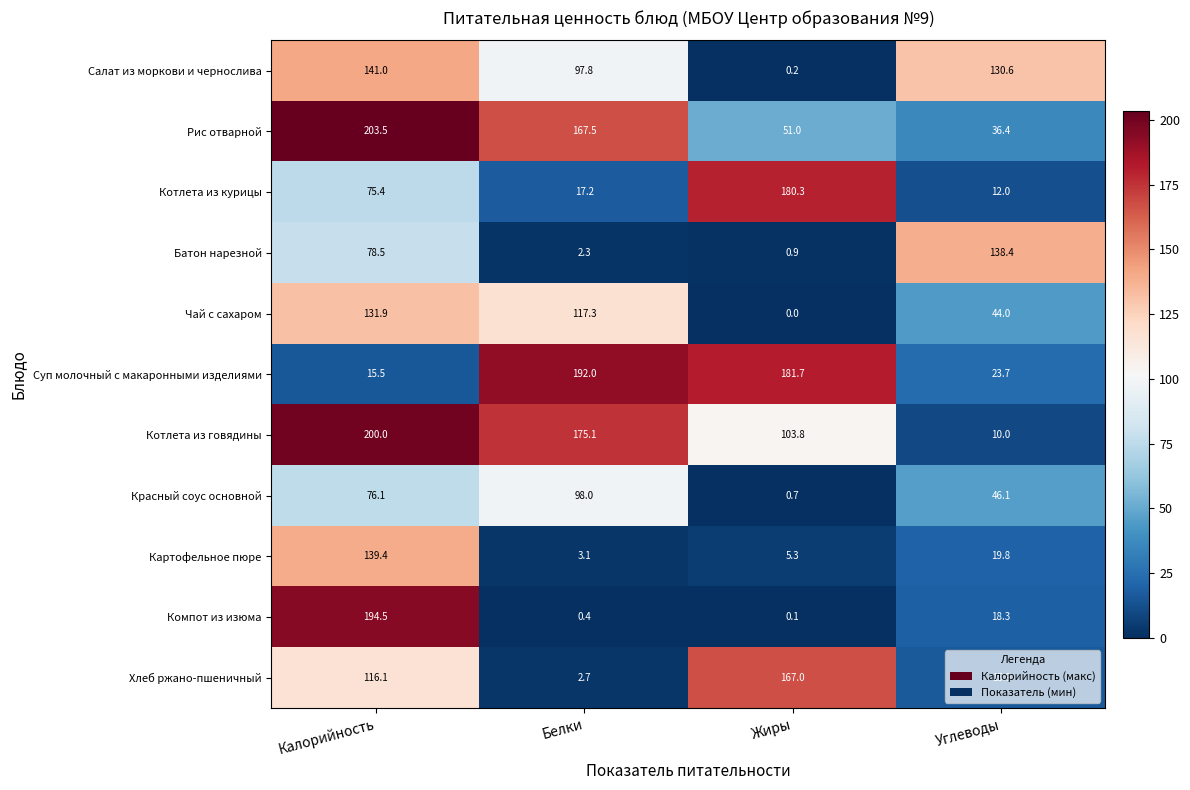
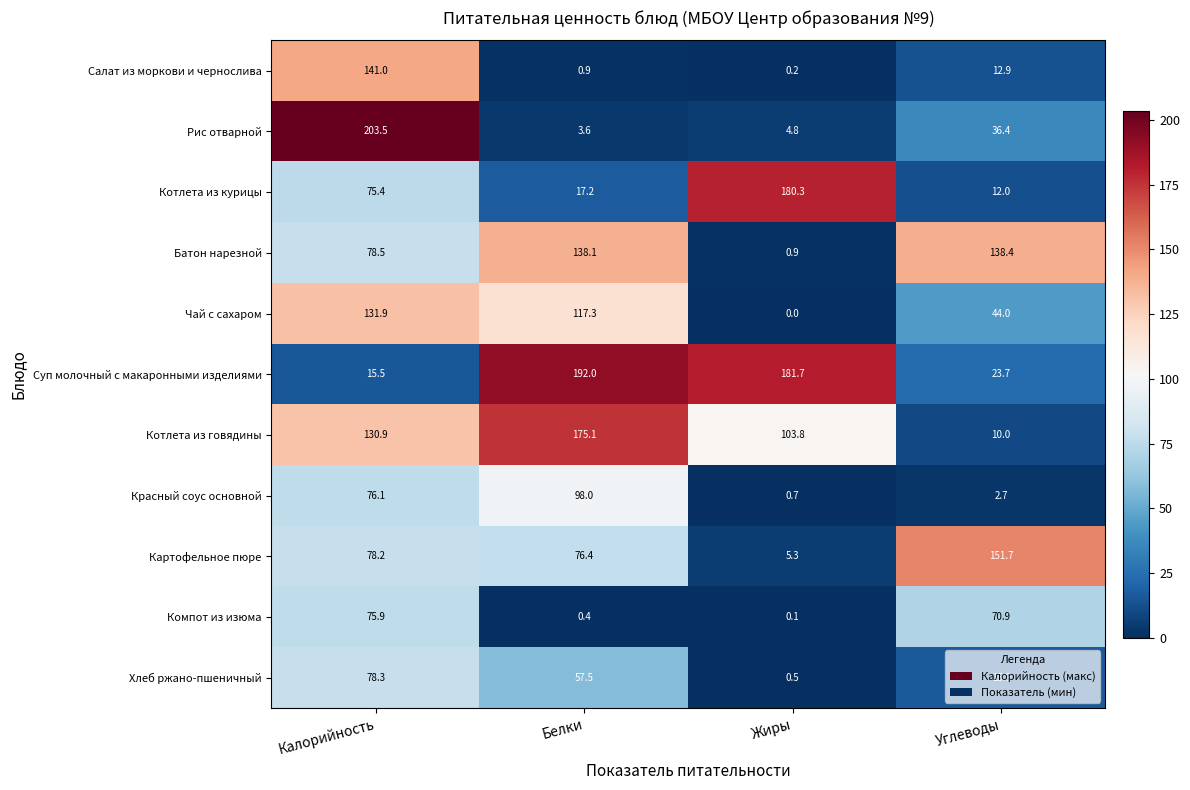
  {
    "Салат из моркови и чернослива": {
      "Калорийность": 141.0,
-     "Белки": 97.8,
+     "Белки": 0.9,
      "Жиры": 0.2,
-     "Углеводы": 130.6
+     "Углеводы": 12.9
    },
    "Рис отварной": {
      "Калорийность": 203.5,
-     "Белки": 167.5,
-     "Жиры": 51.0,
+     "Белки": 3.6,
+     "Жиры": 4.8,
      "Углеводы": 36.4
    },
    "Котлета из курицы": {
      "Калорийность": 75.4,
      "Белки": 17.2,
      "Жиры": 180.3,
      "Углеводы": 12.0
    },
    "Батон нарезной": {
      "Калорийность": 78.5,
-     "Белки": 2.3,
+     "Белки": 138.1,
      "Жиры": 0.9,
      "Углеводы": 138.4
    },
    "Чай с сахаром": {
      "Калорийность": 131.9,
      "Белки": 117.3,
      "Жиры": 0.0,
      "Углеводы": 44.0
    },
    "Суп молочный с макаронными изделиями": {
      "Калорийность": 15.5,
      "Белки": 192.0,
      "Жиры": 181.7,
      "Углеводы": 23.7
    },
    "Котлета из говядины": {
-     "Калорийность": 200.0,
+     "Калорийность": 130.9,
      "Белки": 175.1,
      "Жиры": 103.8,
      "Углеводы": 10.0
    },
    "Красный соус основной": {
      "Калорийность": 76.1,
      "Белки": 98.0,
      "Жиры": 0.7,
-     "Углеводы": 46.1
+     "Углеводы": 2.7
    },
    "Картофельное пюре": {
-     "Калорийность": 139.4,
-     "Белки": 3.1,
+     "Калорийность": 78.2,
+     "Белки": 76.4,
      "Жиры": 5.3,
-     "Углеводы": 19.8
+     "Углеводы": 151.7
    },
    "Компот из изюма": {
-     "Калорийность": 194.5,
+     "Калорийность": 75.9,
      "Белки": 0.4,
      "Жиры": 0.1,
-     "Углеводы": 18.3
+     "Углеводы": 70.9
    },
    "Хлеб ржано-пшеничный": {
-     "Калорийность": 116.1,
-     "Белки": 2.7,
-     "Жиры": 167.0
+     "Калорийность": 78.3,
+     "Белки": 57.5,
+     "Жиры": 0.5
    }
  }
